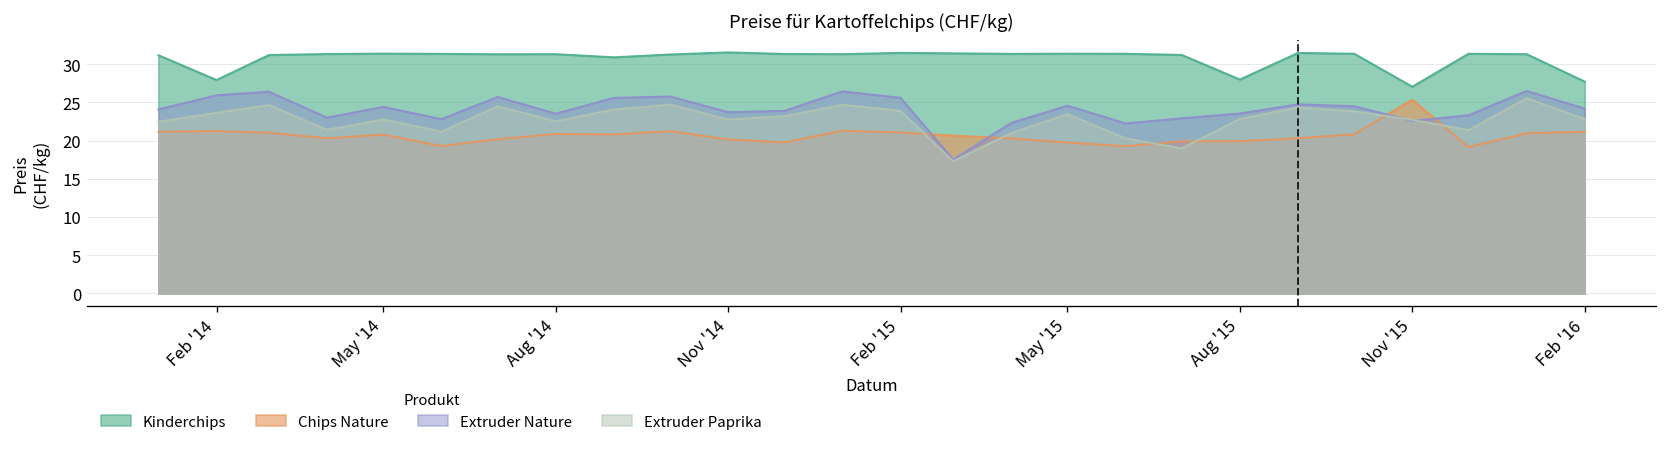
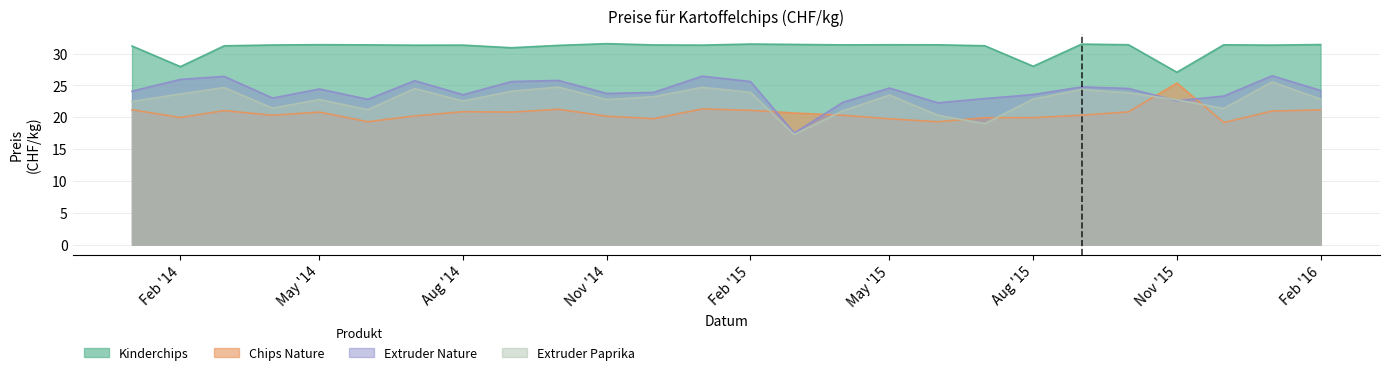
  {
    "Kinderchips": {
      "Feb '14": 28,
      "May '14": 31,
      "Aug '14": 31,
      "Nov '14": 32,
      "Feb '15": 31,
      "May '15": 31,
      "Aug '15": 28,
      "Nov '15": 27,
-     "Feb '16": 28
+     "Feb '16": 31
    },
    "Chips Nature": {
-     "Feb '14": 21,
+     "Feb '14": 20,
      "May '14": 21,
      "Aug '14": 21,
      "Nov '14": 20,
      "Feb '15": 21,
      "May '15": 20,
      "Aug '15": 20,
      "Nov '15": 25,
      "Feb '16": 21
    }
  }
